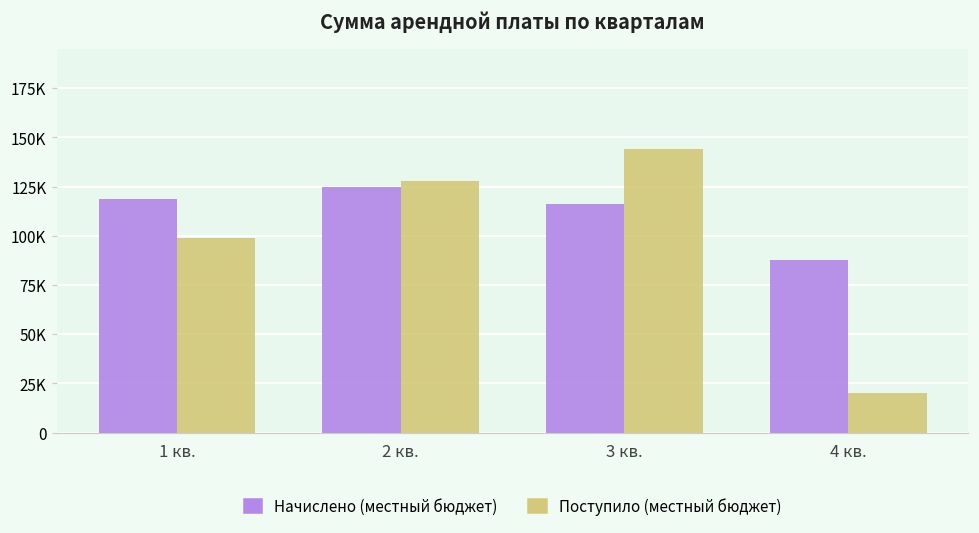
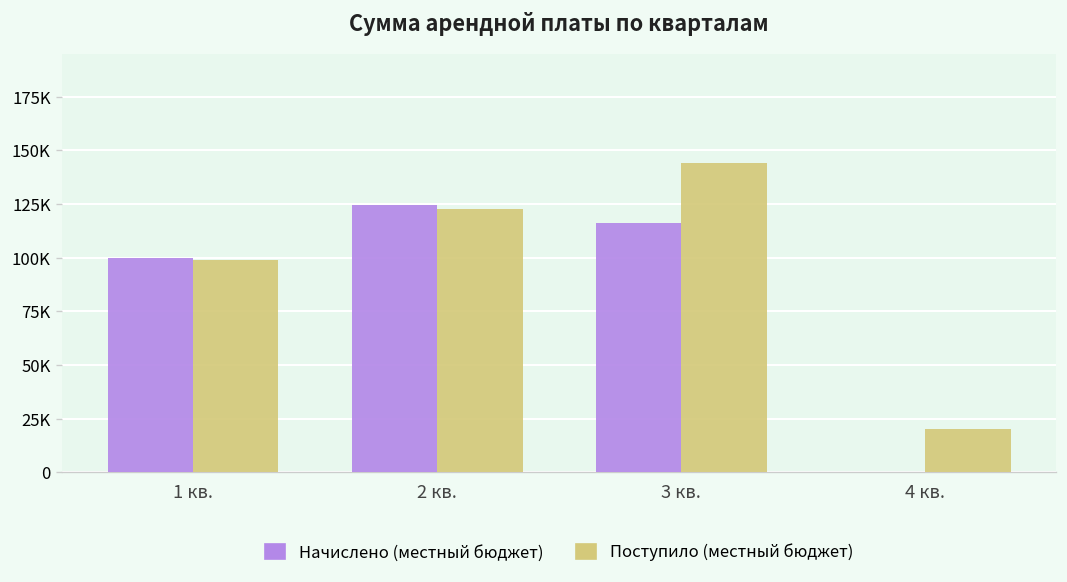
  {
    "Начислено (местный бюджет)": {
-     "1 кв.": 119000,
+     "1 кв.": 100000,
      "2 кв.": 125000,
      "3 кв.": 116000,
-     "4 кв.": 88000
+     "4 кв.": 0
    },
    "Поступило (местный бюджет)": {
      "1 кв.": 99000,
-     "2 кв.": 128000,
+     "2 кв.": 123000,
      "3 кв.": 144000,
      "4 кв.": 20000
    }
  }
